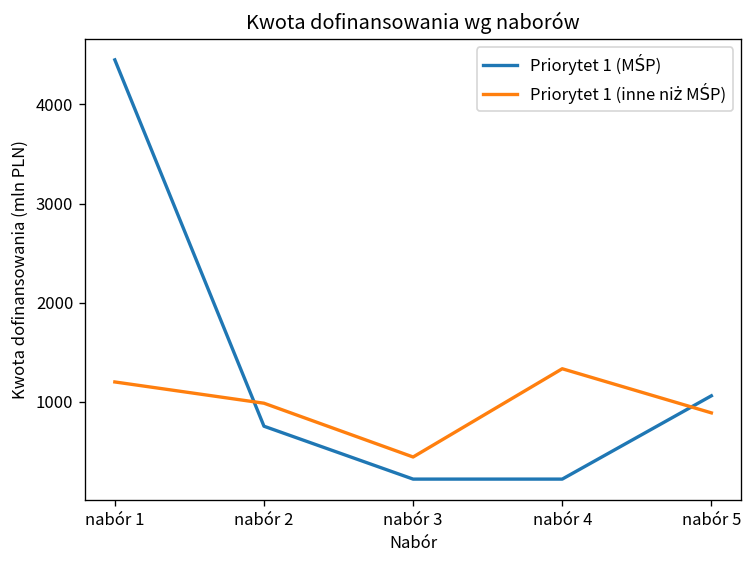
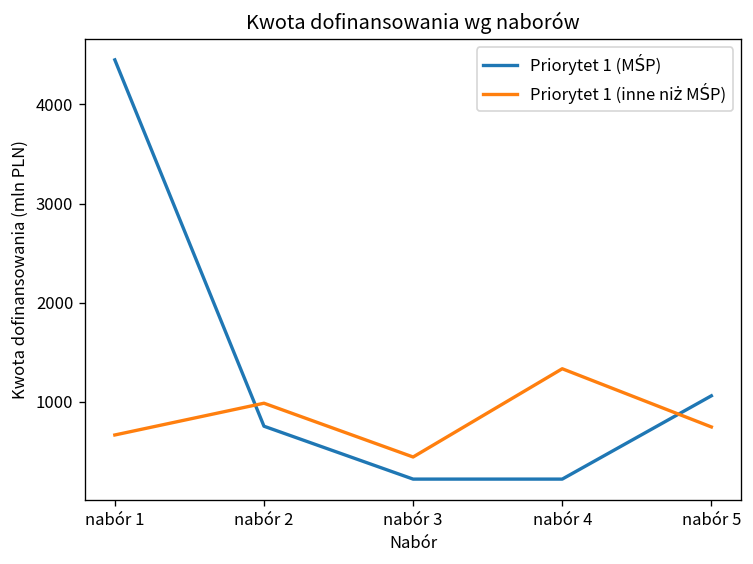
  {
    "Priorytet 1 (MŚP)": {
      "nabór 1": 4500,
      "nabór 2": 800,
      "nabór 3": 200,
      "nabór 4": 200,
      "nabór 5": 1100
    },
    "Priorytet 1 (inne niż MŚP)": {
-     "nabór 1": 1200,
+     "nabór 1": 700,
      "nabór 2": 1000,
      "nabór 3": 400,
      "nabór 4": 1300,
-     "nabór 5": 900
+     "nabór 5": 700
    }
  }
